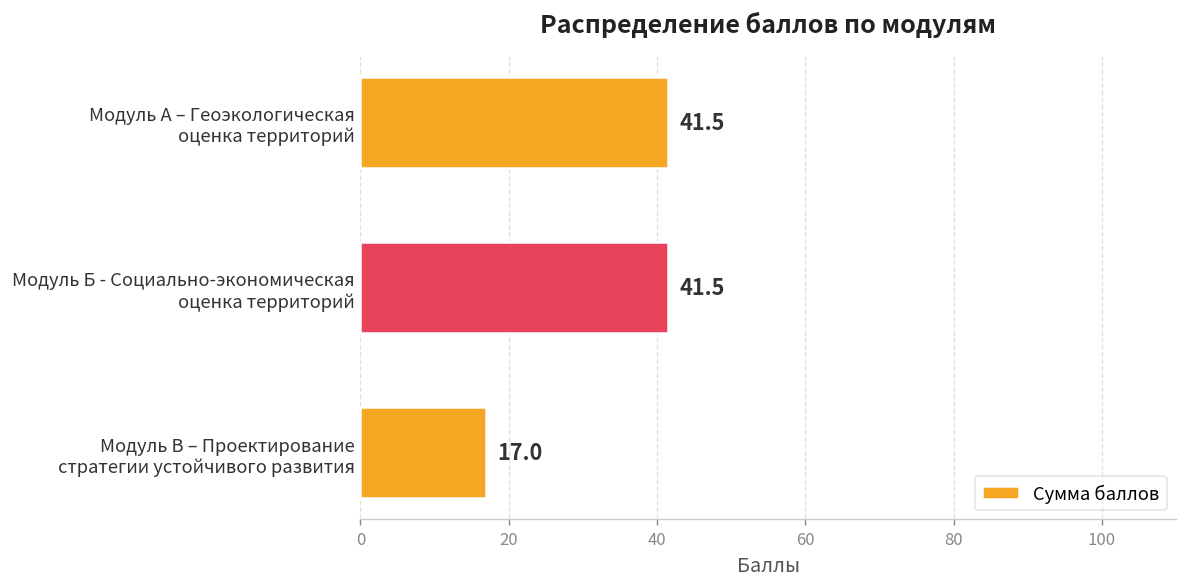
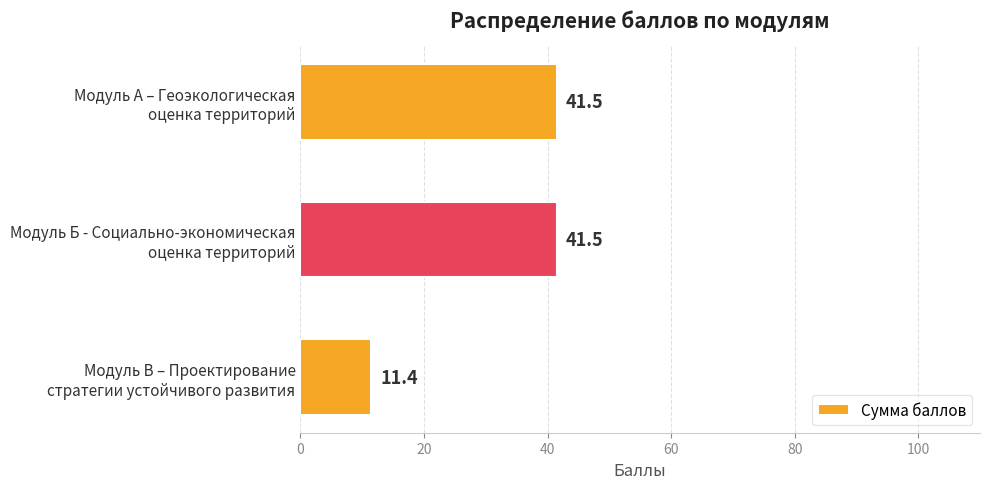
  {
    "Модуль A – Геоэкологическая оценка территорий": 41.5,
    "Модуль Б - Социально-экономическая оценка территорий": 41.5,
-   "Модуль В – Проектирование стратегии устойчивого развития": 17.0
+   "Модуль В – Проектирование стратегии устойчивого развития": 11.4
  }
